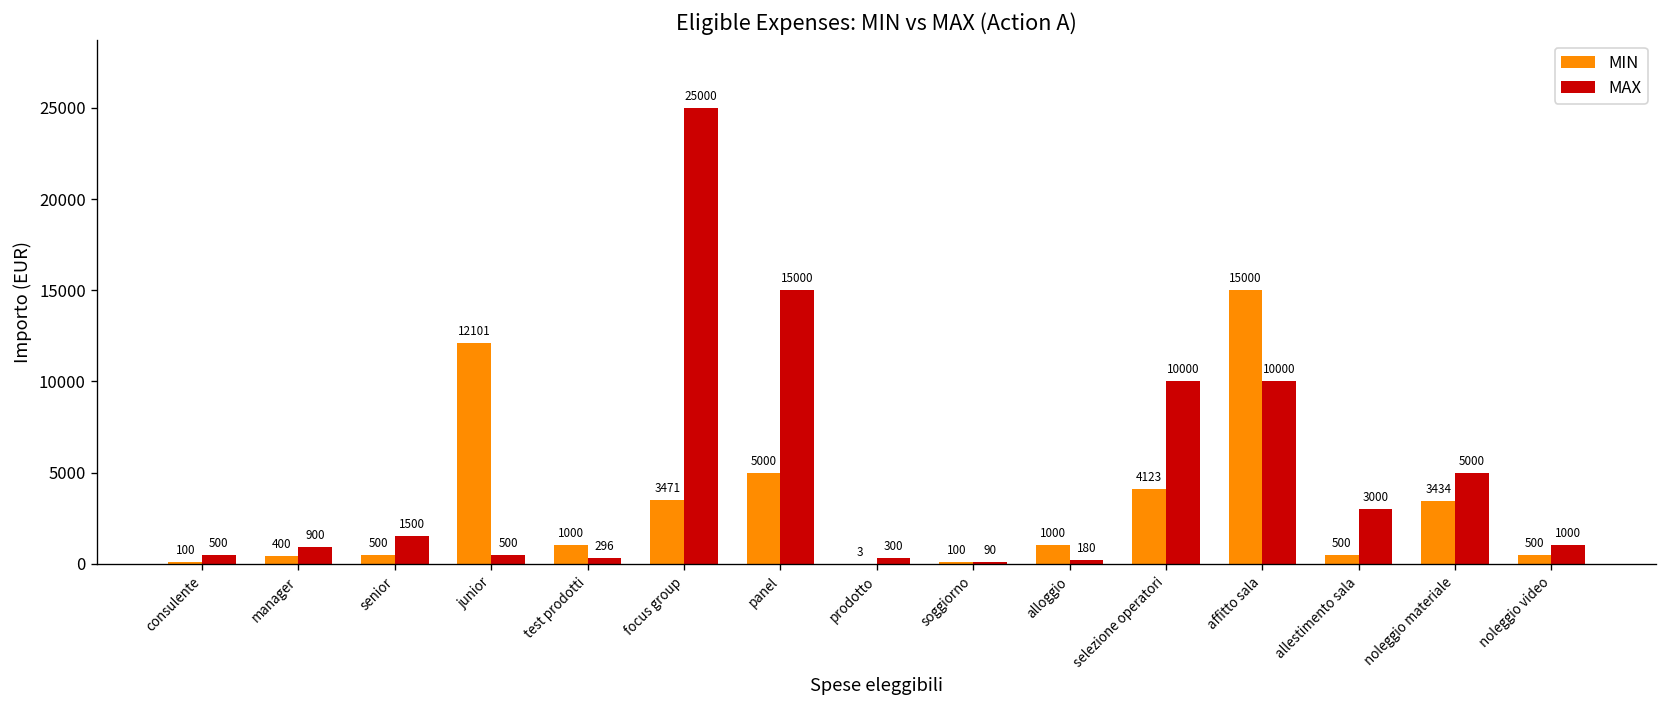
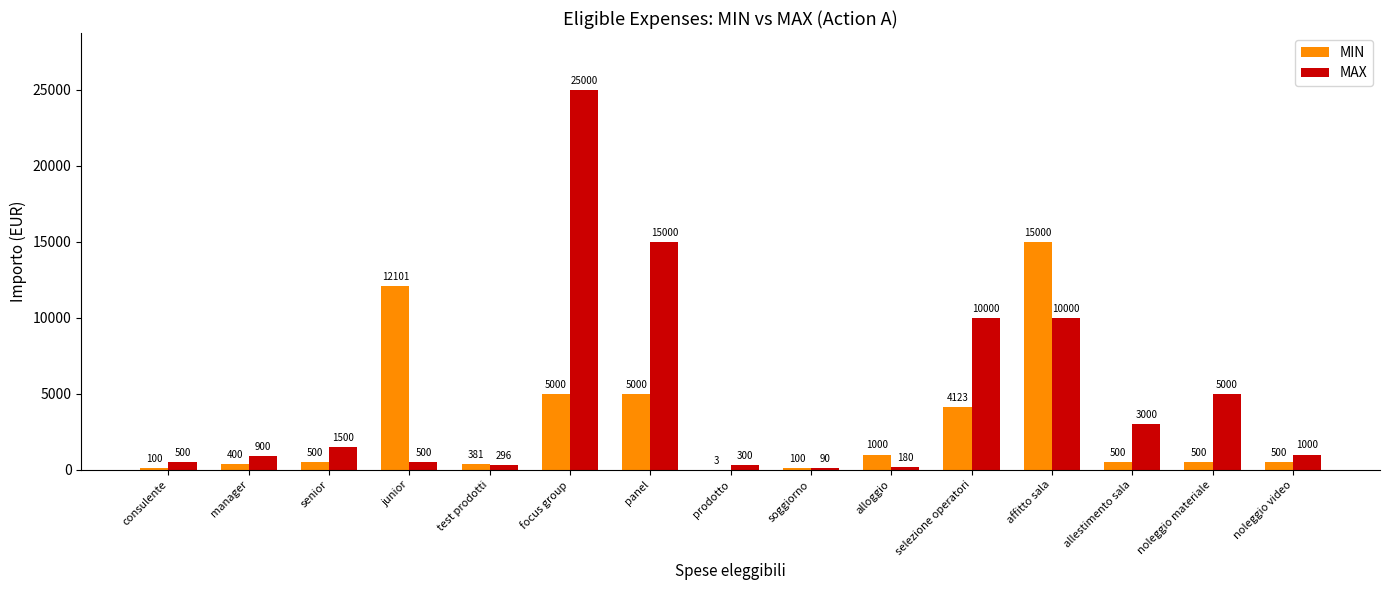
  {
    "MIN": {
      "consulente": 100,
      "manager": 400,
      "senior": 500,
      "junior": 12101,
-     "test prodotti": 1000,
-     "focus group": 3471,
+     "test prodotti": 381,
+     "focus group": 5000,
      "panel": 5000,
      "prodotto": 3,
      "soggiorno": 100,
      "alloggio": 1000,
      "selezione operatori": 4123,
      "affitto sala": 15000,
      "allestimento sala": 500,
-     "noleggio materiale": 3434,
+     "noleggio materiale": 500,
      "noleggio video": 500
    },
    "MAX": {
      "consulente": 500,
      "manager": 900,
      "senior": 1500,
      "junior": 500,
      "test prodotti": 296,
      "focus group": 25000,
      "panel": 15000,
      "prodotto": 300,
      "soggiorno": 90,
      "alloggio": 180,
      "selezione operatori": 10000,
      "affitto sala": 10000,
      "allestimento sala": 3000,
      "noleggio materiale": 5000,
      "noleggio video": 1000
    }
  }
